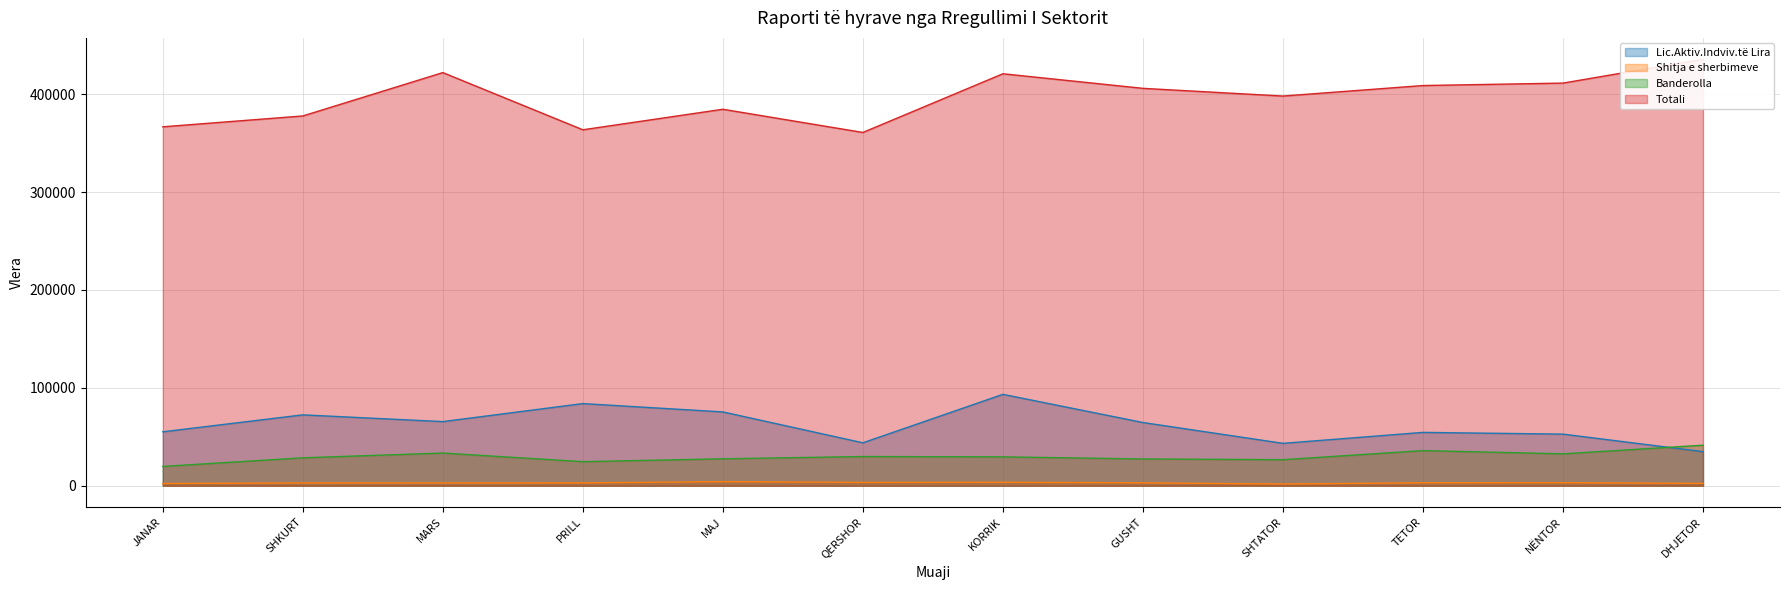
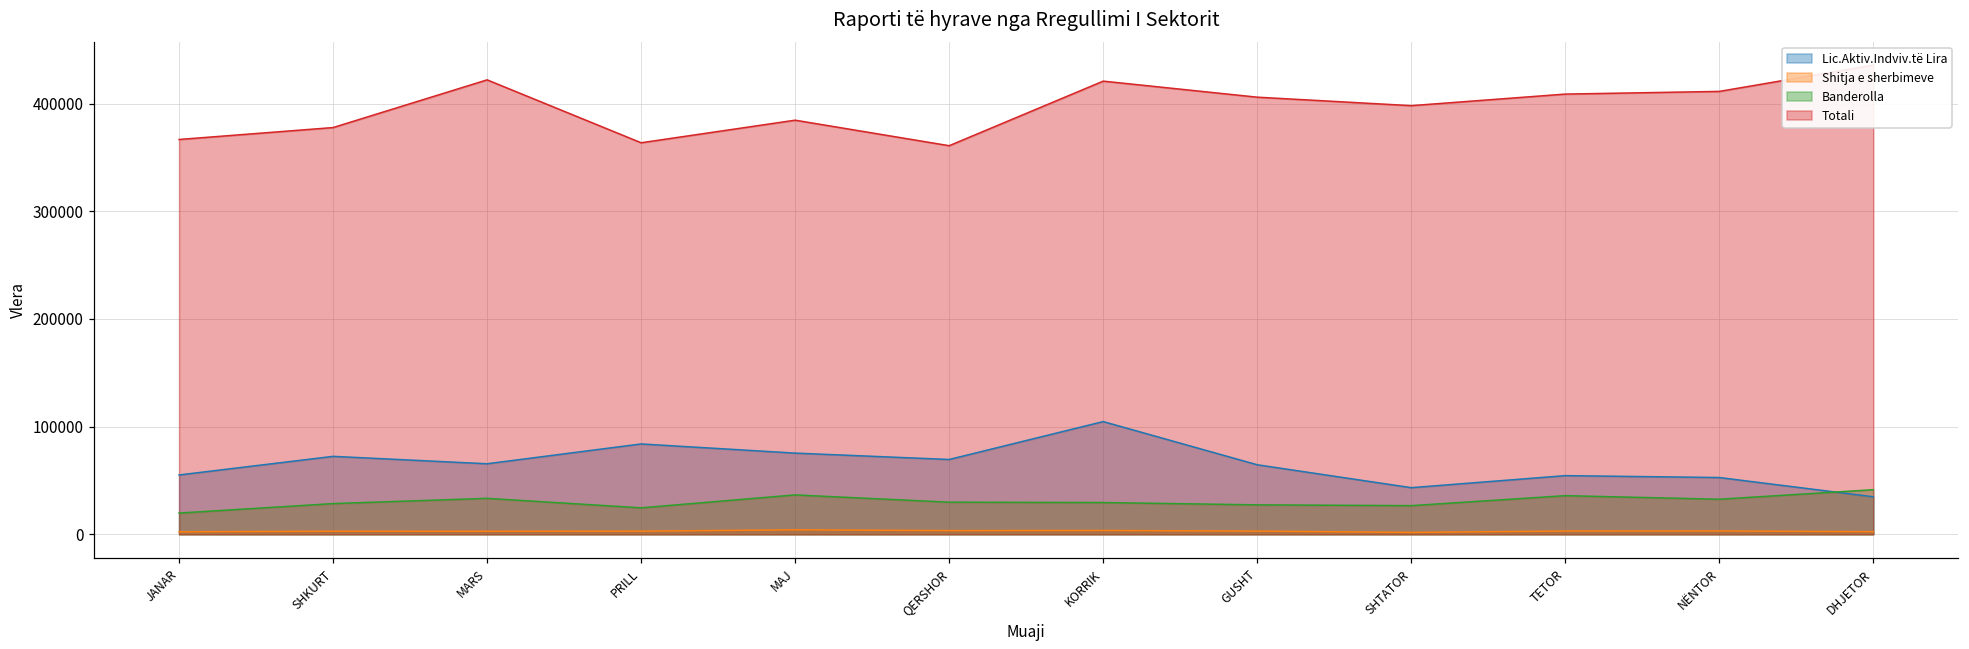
  {
    "Lic.Aktiv.Indviv.të Lira": {
      "JANAR": 60000,
      "SHKURT": 70000,
      "MARS": 70000,
      "PRILL": 80000,
      "MAJ": 80000,
-     "QERSHOR": 40000,
-     "KORRIK": 90000,
+     "QERSHOR": 70000,
+     "KORRIK": 100000,
      "GUSHT": 60000,
      "SHTATOR": 40000,
      "TETOR": 50000,
      "NËNTOR": 50000,
      "DHJETOR": 30000
    },
    "Banderolla": {
      "JANAR": 20000,
      "SHKURT": 30000,
      "MARS": 30000,
      "PRILL": 20000,
-     "MAJ": 30000,
+     "MAJ": 40000,
      "QERSHOR": 30000,
      "KORRIK": 30000,
      "GUSHT": 30000,
      "SHTATOR": 30000,
      "TETOR": 40000,
      "NËNTOR": 30000,
      "DHJETOR": 40000
    }
  }
